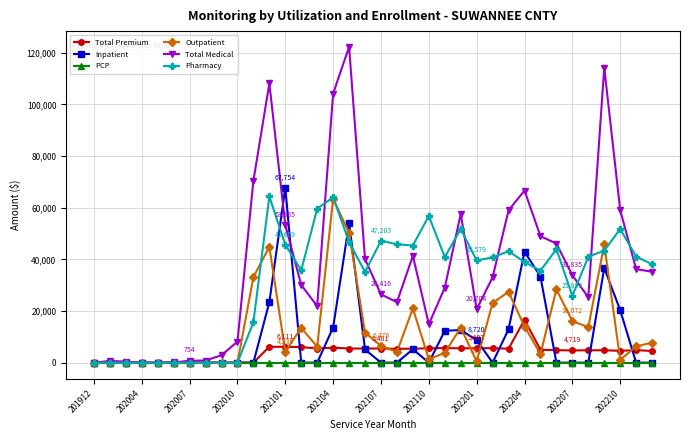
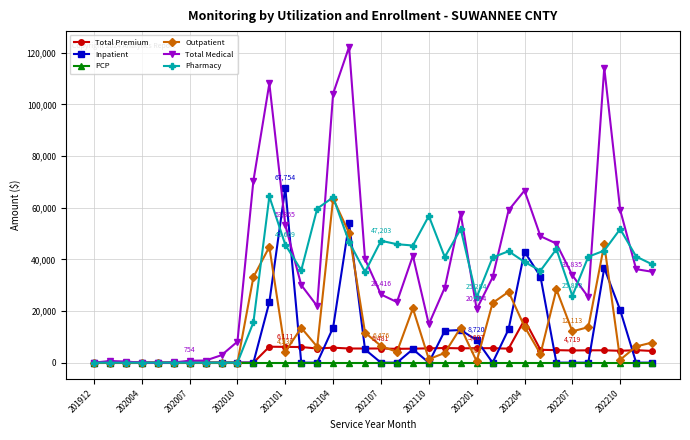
  {
    "Total Premium": {
      "202207": "4,719"
    },
    "Inpatient": {
      "202101": "67,754",
      "202201": "8,720"
    },
    "PCP": {
      "202101": "0",
      "202104": "0",
      "202204": "0",
      "202210": "0"
    },
    "Outpatient": {
-     "202207": "16,072"
+     "202207": "12,113"
    },
    "Total Medical": {
      "202101": "53,365",
      "202107": "26,416",
      "202207": "33,835"
    },
    "Pharmacy": {
      "202101": "45,669",
      "202107": "47,203",
-     "202201": "39,579",
+     "202201": "25,284",
      "202207": "25,853"
    }
  }
